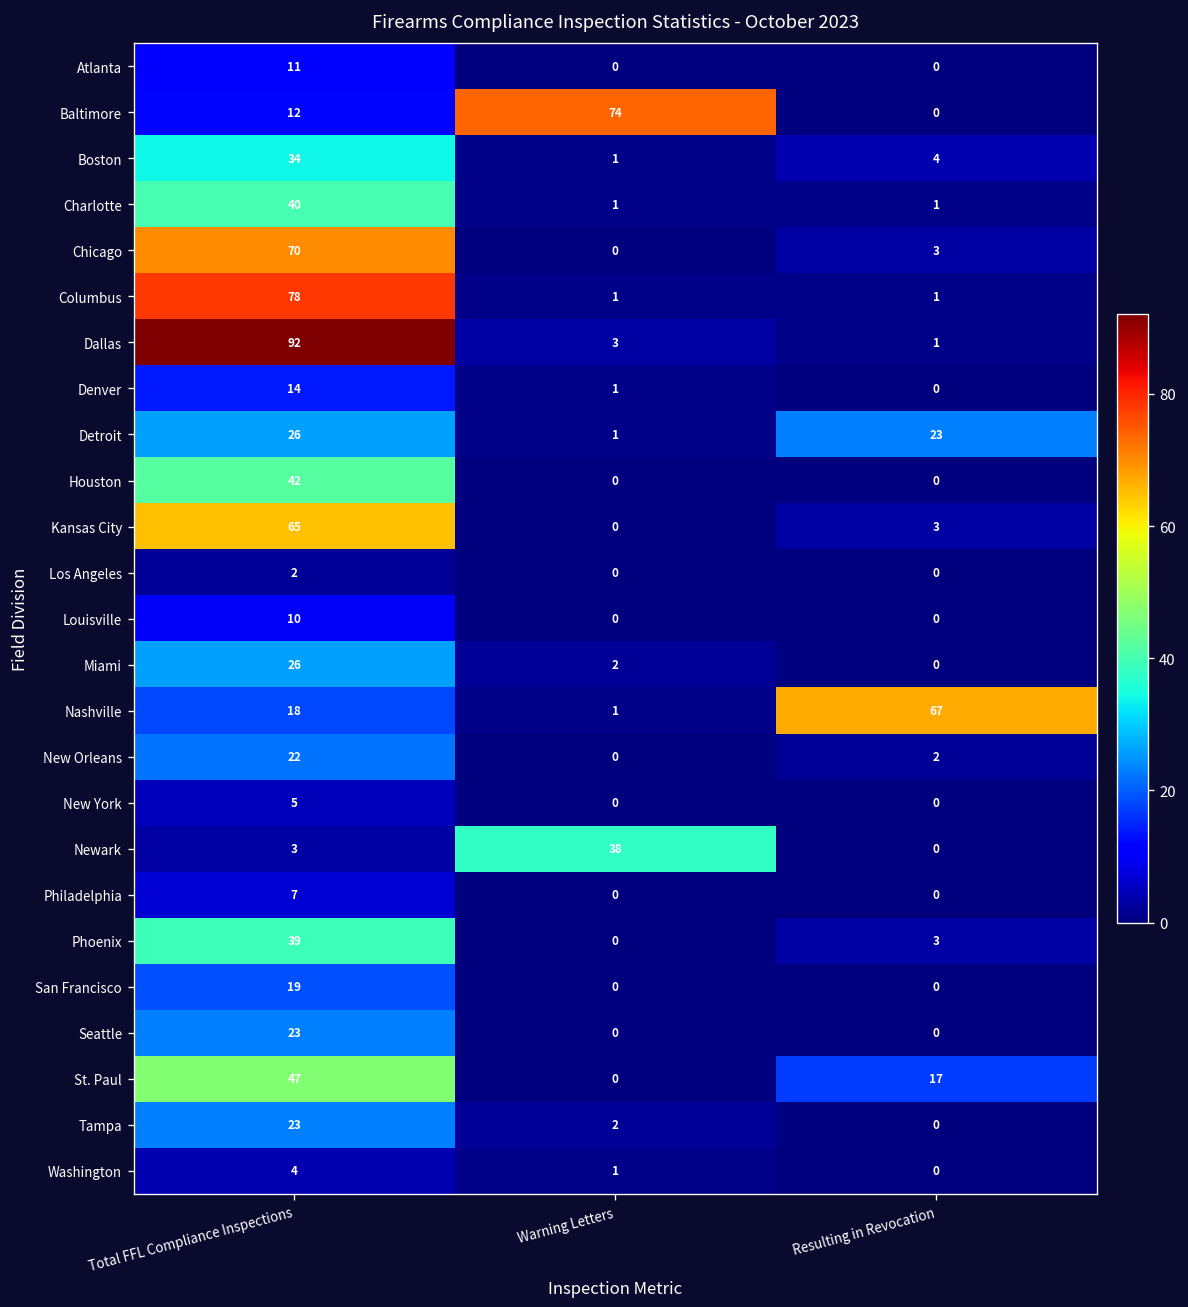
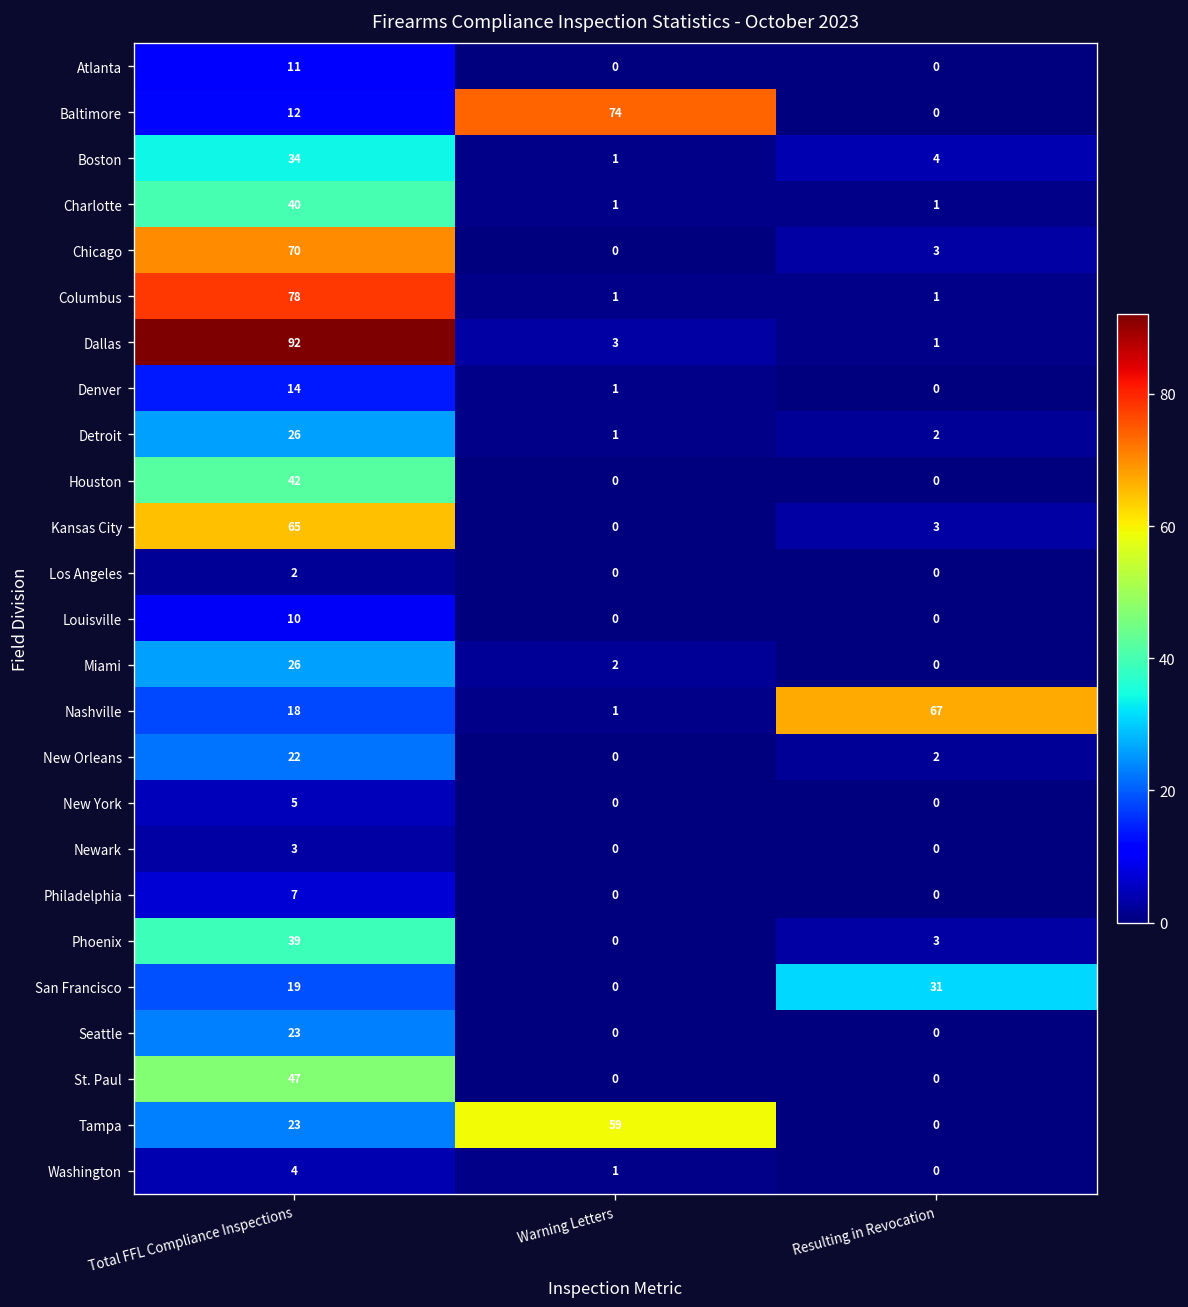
  {
    "Atlanta": {
      "Total FFL Compliance Inspections": 11,
      "Warning Letters": 0,
      "Resulting in Revocation": 0
    },
    "Baltimore": {
      "Total FFL Compliance Inspections": 12,
      "Warning Letters": 74,
      "Resulting in Revocation": 0
    },
    "Boston": {
      "Total FFL Compliance Inspections": 34,
      "Warning Letters": 1,
      "Resulting in Revocation": 4
    },
    "Charlotte": {
      "Total FFL Compliance Inspections": 40,
      "Warning Letters": 1,
      "Resulting in Revocation": 1
    },
    "Chicago": {
      "Total FFL Compliance Inspections": 70,
      "Warning Letters": 0,
      "Resulting in Revocation": 3
    },
    "Columbus": {
      "Total FFL Compliance Inspections": 78,
      "Warning Letters": 1,
      "Resulting in Revocation": 1
    },
    "Dallas": {
      "Total FFL Compliance Inspections": 92,
      "Warning Letters": 3,
      "Resulting in Revocation": 1
    },
    "Denver": {
      "Total FFL Compliance Inspections": 14,
      "Warning Letters": 1,
      "Resulting in Revocation": 0
    },
    "Detroit": {
      "Total FFL Compliance Inspections": 26,
      "Warning Letters": 1,
-     "Resulting in Revocation": 23
+     "Resulting in Revocation": 2
    },
    "Houston": {
      "Total FFL Compliance Inspections": 42,
      "Warning Letters": 0,
      "Resulting in Revocation": 0
    },
    "Kansas City": {
      "Total FFL Compliance Inspections": 65,
      "Warning Letters": 0,
      "Resulting in Revocation": 3
    },
    "Los Angeles": {
      "Total FFL Compliance Inspections": 2,
      "Warning Letters": 0,
      "Resulting in Revocation": 0
    },
    "Louisville": {
      "Total FFL Compliance Inspections": 10,
      "Warning Letters": 0,
      "Resulting in Revocation": 0
    },
    "Miami": {
      "Total FFL Compliance Inspections": 26,
      "Warning Letters": 2,
      "Resulting in Revocation": 0
    },
    "Nashville": {
      "Total FFL Compliance Inspections": 18,
      "Warning Letters": 1,
      "Resulting in Revocation": 67
    },
    "New Orleans": {
      "Total FFL Compliance Inspections": 22,
      "Warning Letters": 0,
      "Resulting in Revocation": 2
    },
    "New York": {
      "Total FFL Compliance Inspections": 5,
      "Warning Letters": 0,
      "Resulting in Revocation": 0
    },
    "Newark": {
      "Total FFL Compliance Inspections": 3,
-     "Warning Letters": 38,
+     "Warning Letters": 0,
      "Resulting in Revocation": 0
    },
    "Philadelphia": {
      "Total FFL Compliance Inspections": 7,
      "Warning Letters": 0,
      "Resulting in Revocation": 0
    },
    "Phoenix": {
      "Total FFL Compliance Inspections": 39,
      "Warning Letters": 0,
      "Resulting in Revocation": 3
    },
    "San Francisco": {
      "Total FFL Compliance Inspections": 19,
      "Warning Letters": 0,
-     "Resulting in Revocation": 0
+     "Resulting in Revocation": 31
    },
    "Seattle": {
      "Total FFL Compliance Inspections": 23,
      "Warning Letters": 0,
      "Resulting in Revocation": 0
    },
    "St. Paul": {
      "Total FFL Compliance Inspections": 47,
      "Warning Letters": 0,
-     "Resulting in Revocation": 17
+     "Resulting in Revocation": 0
    },
    "Tampa": {
      "Total FFL Compliance Inspections": 23,
-     "Warning Letters": 2,
+     "Warning Letters": 59,
      "Resulting in Revocation": 0
    },
    "Washington": {
      "Total FFL Compliance Inspections": 4,
      "Warning Letters": 1,
      "Resulting in Revocation": 0
    }
  }
